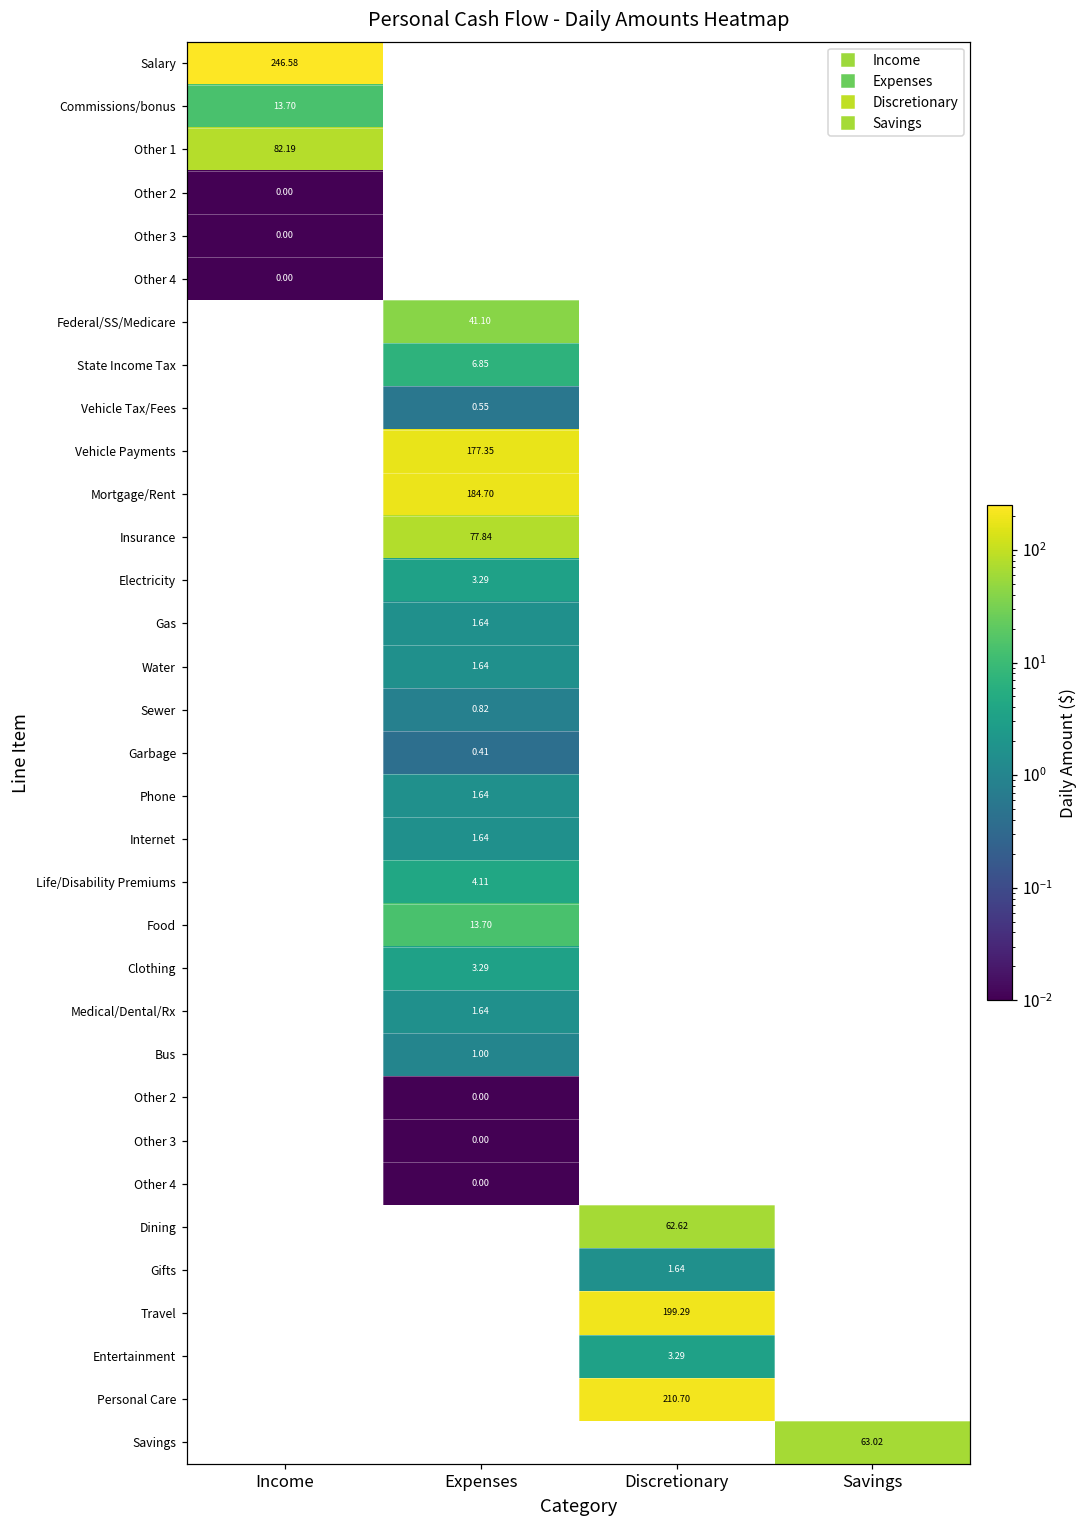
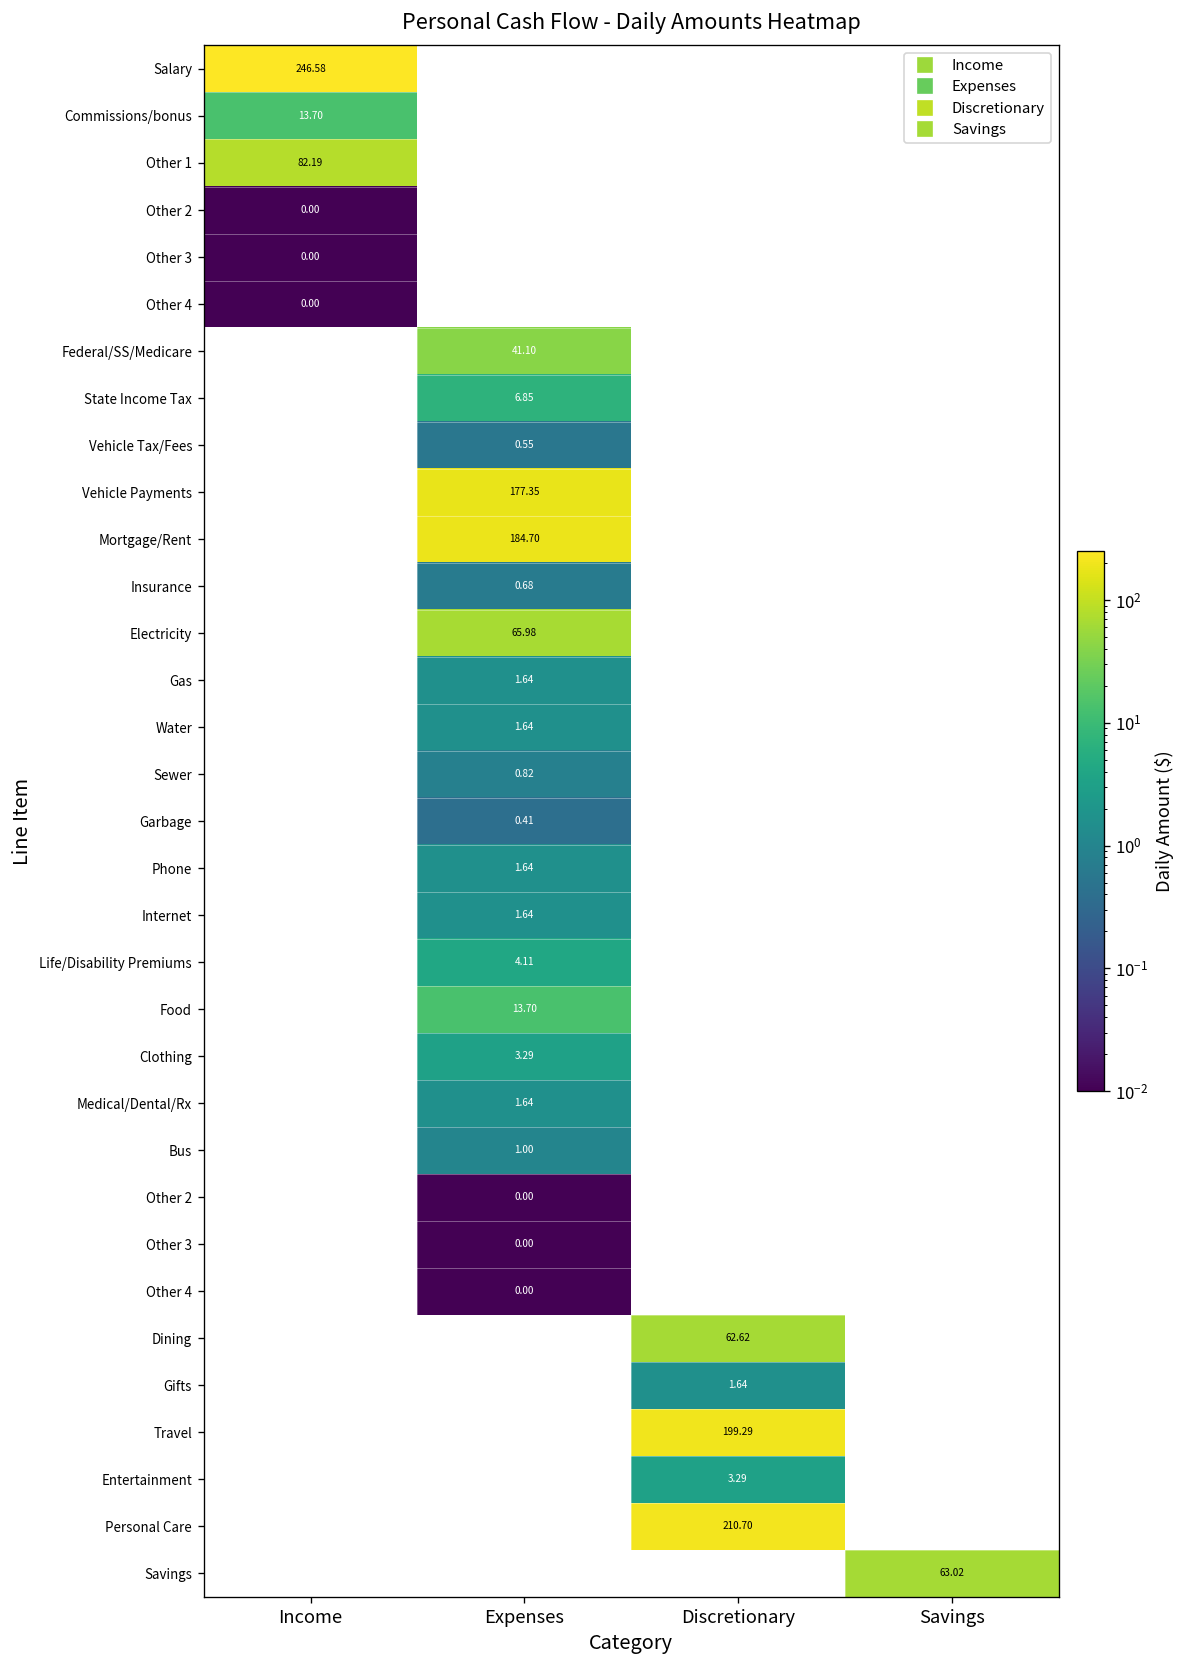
  {
    "Salary": {
      "Income": 246.58
    },
    "Commissions/bonus": {
      "Income": 13.70
    },
    "Other 1": {
      "Income": 82.19
    },
    "Other 2": {
      "Income": 0.00,
      "Expenses": 0.00
    },
    "Other 3": {
      "Income": 0.00,
      "Expenses": 0.00
    },
    "Other 4": {
      "Income": 0.00,
      "Expenses": 0.00
    },
    "Federal/SS/Medicare": {
      "Expenses": 41.10
    },
    "State Income Tax": {
      "Expenses": 6.85
    },
    "Vehicle Tax/Fees": {
      "Expenses": 0.55
    },
    "Vehicle Payments": {
      "Expenses": 177.35
    },
    "Mortgage/Rent": {
      "Expenses": 184.70
    },
    "Insurance": {
-     "Expenses": 77.84
+     "Expenses": 0.68
    },
    "Electricity": {
-     "Expenses": 3.29
+     "Expenses": 65.98
    },
    "Gas": {
      "Expenses": 1.64
    },
    "Water": {
      "Expenses": 1.64
    },
    "Sewer": {
      "Expenses": 0.82
    },
    "Garbage": {
      "Expenses": 0.41
    },
    "Phone": {
      "Expenses": 1.64
    },
    "Internet": {
      "Expenses": 1.64
    },
    "Life/Disability Premiums": {
      "Expenses": 4.11
    },
    "Food": {
      "Expenses": 13.70
    },
    "Clothing": {
      "Expenses": 3.29
    },
    "Medical/Dental/Rx": {
      "Expenses": 1.64
    },
    "Bus": {
      "Expenses": 1.00
    },
    "Dining": {
      "Discretionary": 62.62
    },
    "Gifts": {
      "Discretionary": 1.64
    },
    "Travel": {
      "Discretionary": 199.29
    },
    "Entertainment": {
      "Discretionary": 3.29
    },
    "Personal Care": {
      "Discretionary": 210.70
    },
    "Savings": {
      "Savings": 63.02
    }
  }
